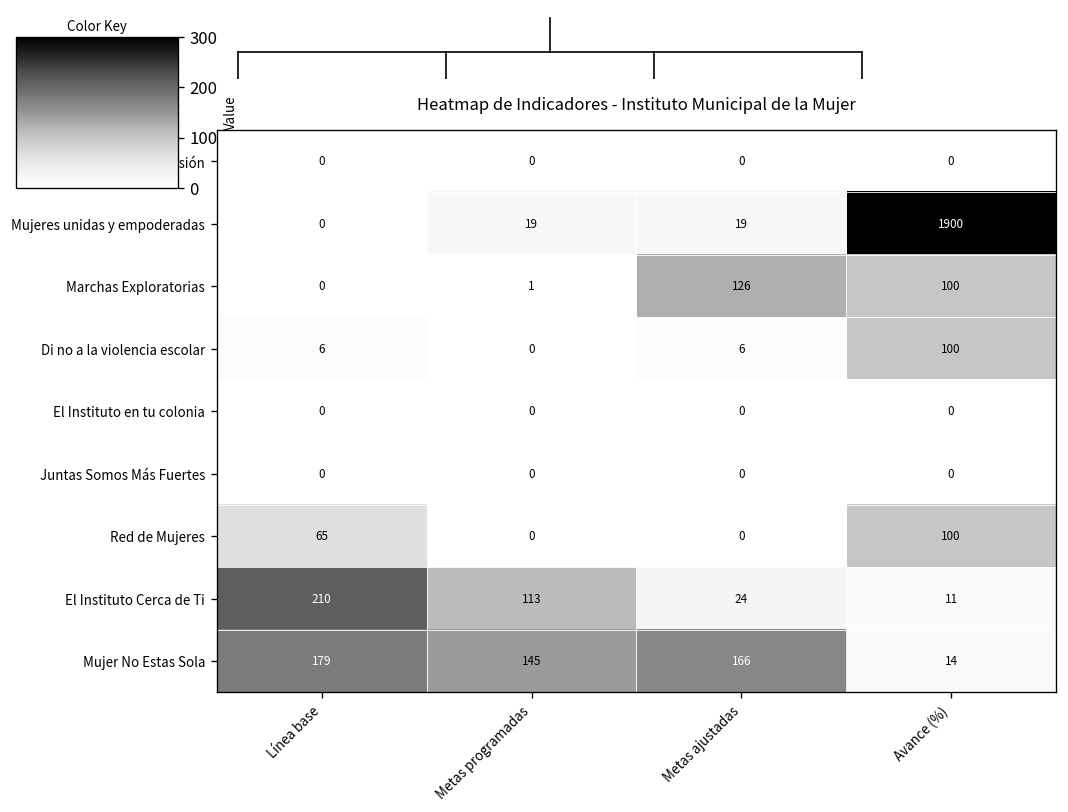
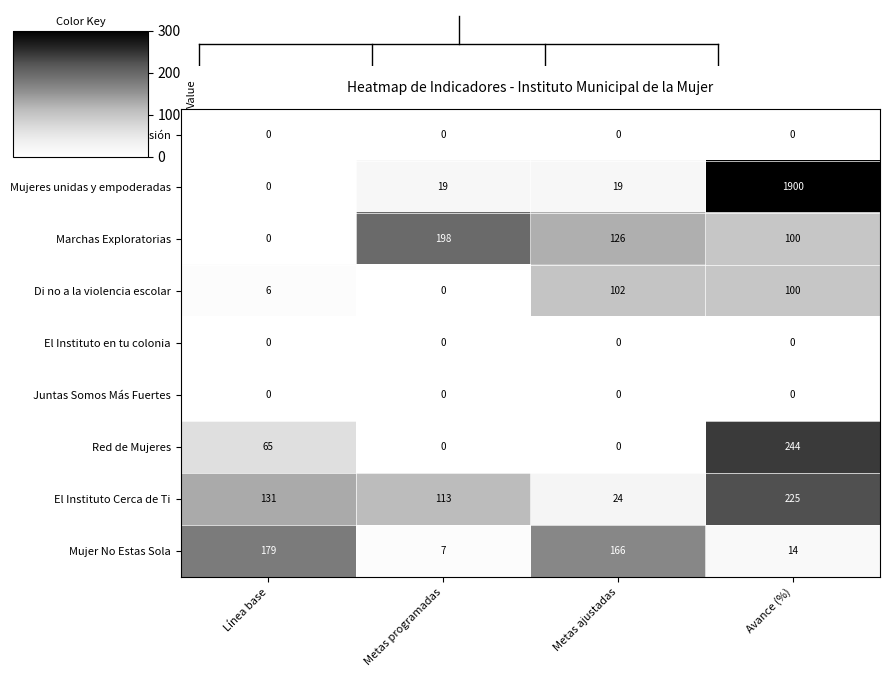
  {
    "Heatmap de Indicadores - Instituto Municipal de la Mujer": {
      "Mujeres unidas y empoderadas": {
        "Línea base": 0,
        "Metas programadas": 19,
        "Metas ajustadas": 19,
        "Avance (%)": 1900
      },
      "Marchas Exploratorias": {
        "Línea base": 0,
-       "Metas programadas": 1,
+       "Metas programadas": 198,
        "Metas ajustadas": 126,
        "Avance (%)": 100
      },
      "Di no a la violencia escolar": {
        "Línea base": 6,
        "Metas programadas": 0,
-       "Metas ajustadas": 6,
+       "Metas ajustadas": 102,
        "Avance (%)": 100
      },
      "El Instituto en tu colonia": {
        "Línea base": 0,
        "Metas programadas": 0,
        "Metas ajustadas": 0,
        "Avance (%)": 0
      },
      "Juntas Somos Más Fuertes": {
        "Línea base": 0,
        "Metas programadas": 0,
        "Metas ajustadas": 0,
        "Avance (%)": 0
      },
      "Red de Mujeres": {
        "Línea base": 65,
        "Metas programadas": 0,
        "Metas ajustadas": 0,
-       "Avance (%)": 100
+       "Avance (%)": 244
      },
      "El Instituto Cerca de Ti": {
-       "Línea base": 210,
+       "Línea base": 131,
        "Metas programadas": 113,
        "Metas ajustadas": 24,
-       "Avance (%)": 11
+       "Avance (%)": 225
      },
      "Mujer No Estas Sola": {
        "Línea base": 179,
-       "Metas programadas": 145,
+       "Metas programadas": 7,
        "Metas ajustadas": 166,
        "Avance (%)": 14
      }
    }
  }
